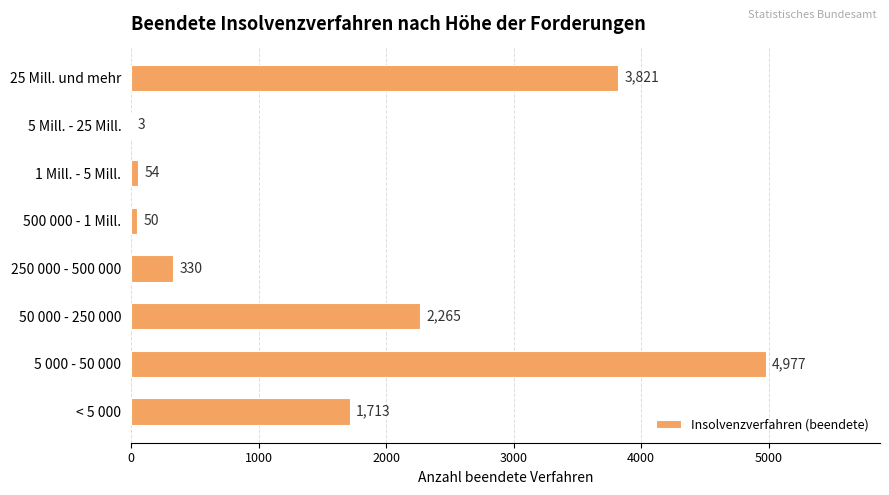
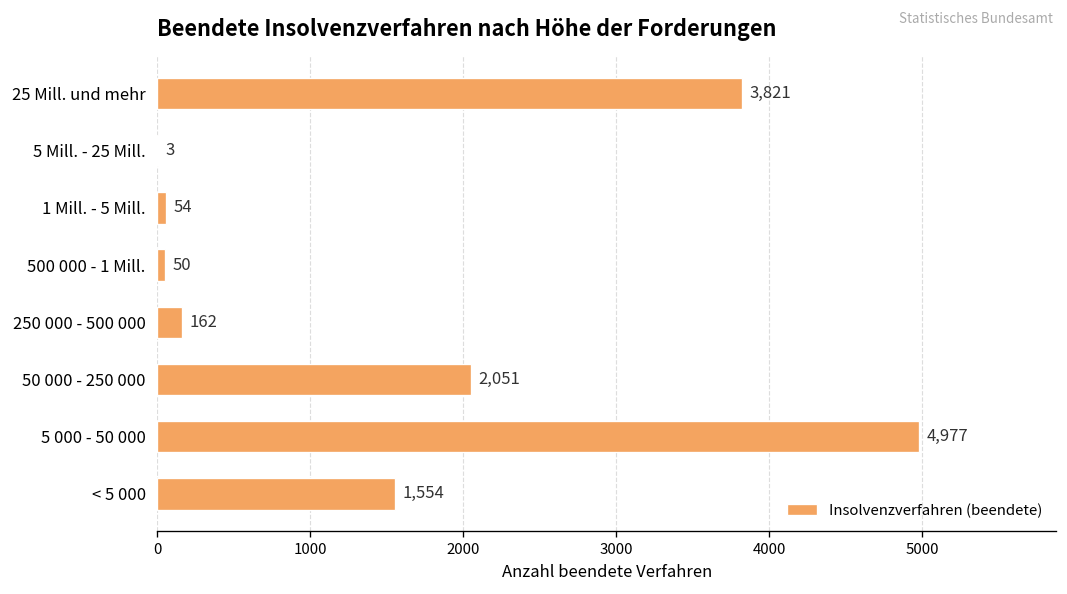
  {
    "25 Mill. und mehr": "3,821",
    "5 Mill. - 25 Mill.": "3",
    "1 Mill. - 5 Mill.": "54",
    "500 000 - 1 Mill.": "50",
-   "250 000 - 500 000": "330",
-   "50 000 - 250 000": "2,265",
+   "250 000 - 500 000": "162",
+   "50 000 - 250 000": "2,051",
    "5 000 - 50 000": "4,977",
-   "< 5 000": "1,713"
+   "< 5 000": "1,554"
  }
